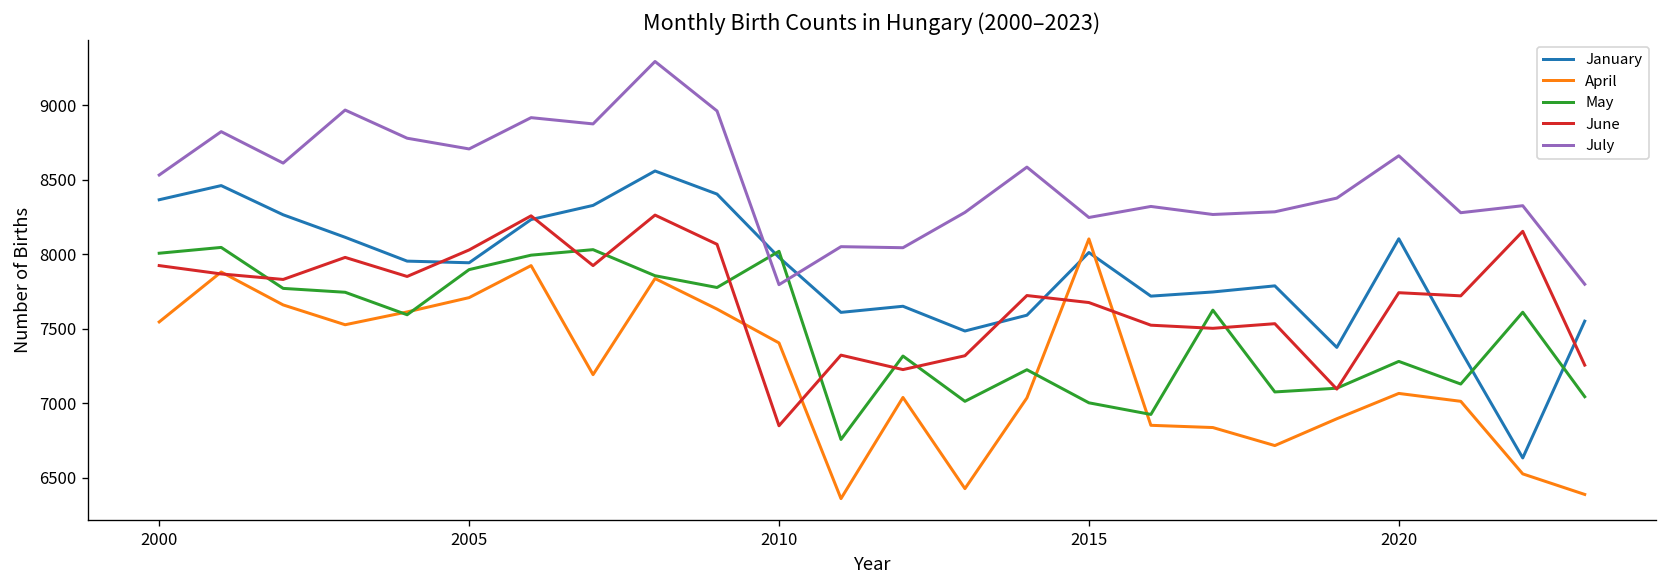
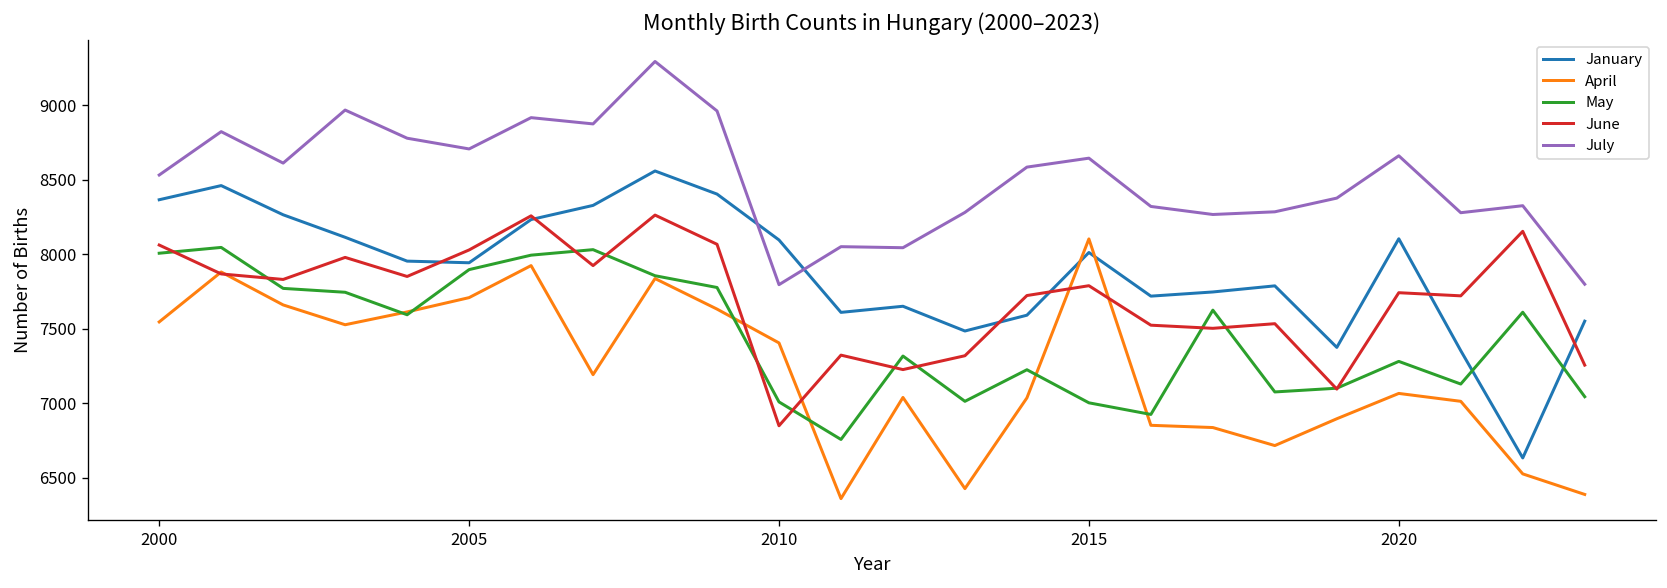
  {
    "January": {
      "2000": 8370,
      "2005": 7940,
-     "2010": 7980,
+     "2010": 8100,
      "2015": 8010,
      "2020": 8110
    },
    "April": {
      "2000": 7550,
      "2005": 7710,
      "2010": 7410,
      "2015": 8100,
      "2020": 7070
    },
    "May": {
      "2000": 8010,
      "2005": 7900,
-     "2010": 8020,
+     "2010": 7010,
      "2015": 7000,
      "2020": 7280
    },
    "June": {
-     "2000": 7930,
+     "2000": 8060,
      "2005": 8030,
      "2010": 6850,
-     "2015": 7680,
+     "2015": 7790,
      "2020": 7740
    },
    "July": {
      "2000": 8530,
      "2005": 8710,
      "2010": 7800,
-     "2015": 8250,
+     "2015": 8650,
      "2020": 8660
    }
  }
